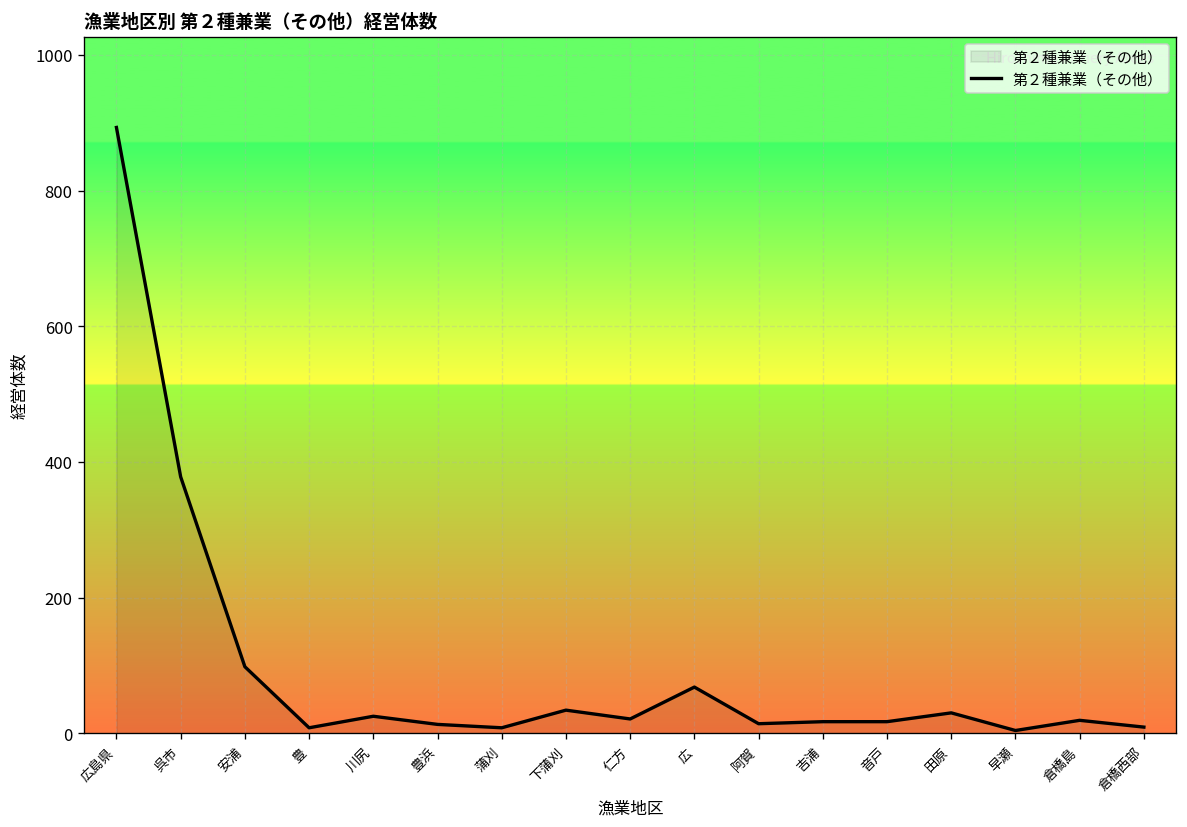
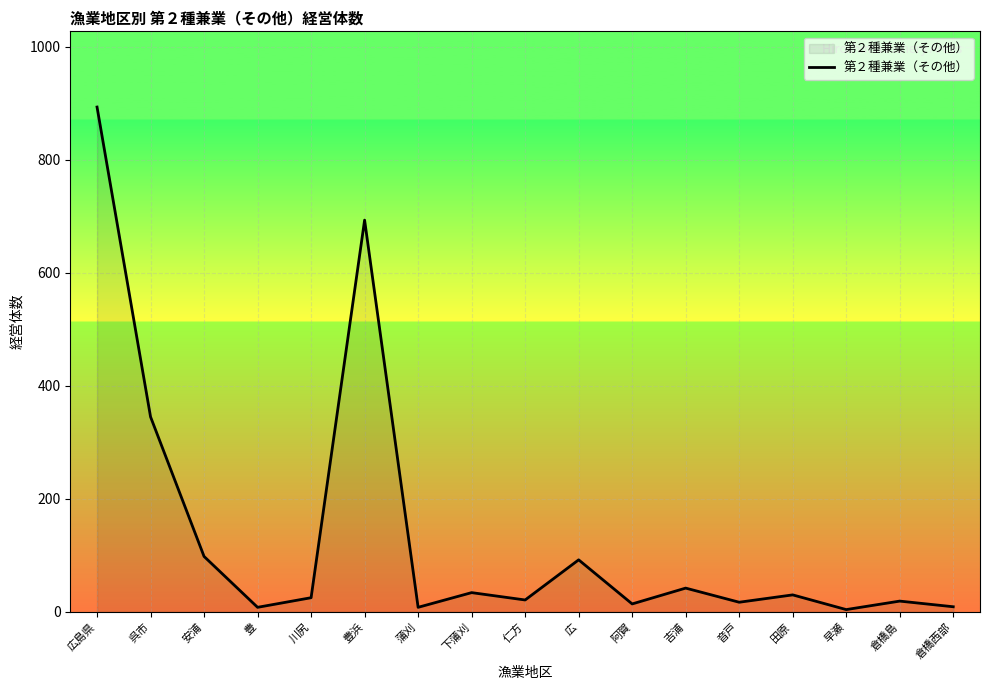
  {
    "広島県": 890,
-   "呉市": 380,
+   "呉市": 350,
    "安浦": 100,
    "豊": 10,
    "川尻": 30,
-   "豊浜": 10,
+   "豊浜": 690,
    "蒲刈": 10,
    "下蒲刈": 30,
    "仁方": 20,
-   "広": 70,
+   "広": 90,
    "阿賀": 10,
-   "吉浦": 20,
+   "吉浦": 40,
    "音戸": 20,
    "田原": 30,
    "早瀬": 0,
    "倉橋島": 20,
    "倉橋西部": 10
  }
